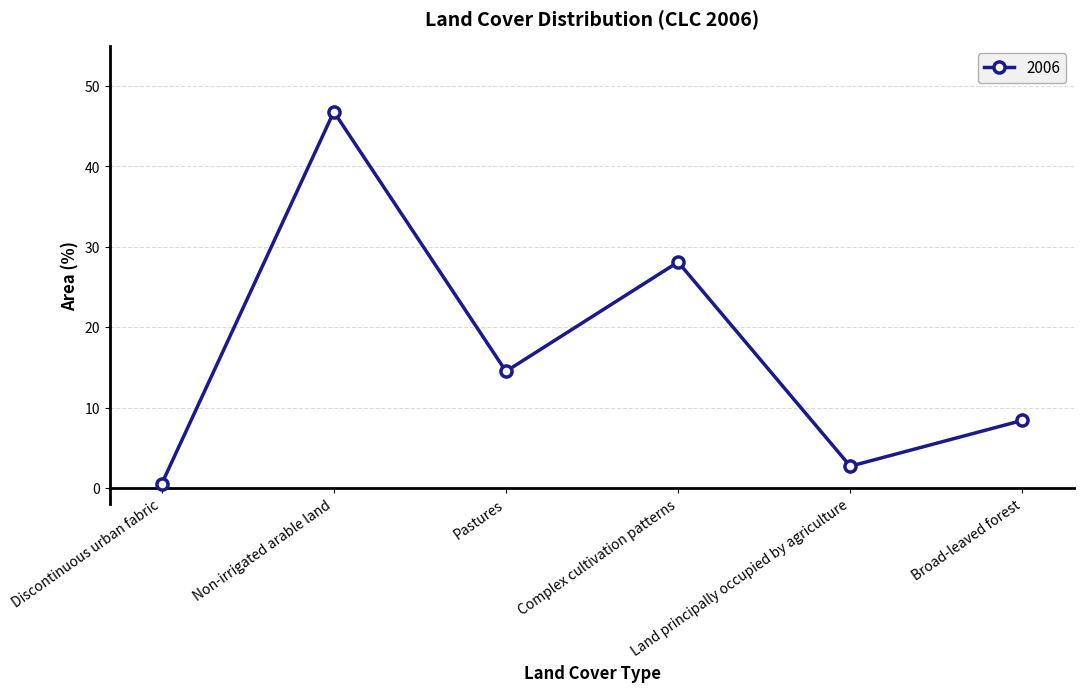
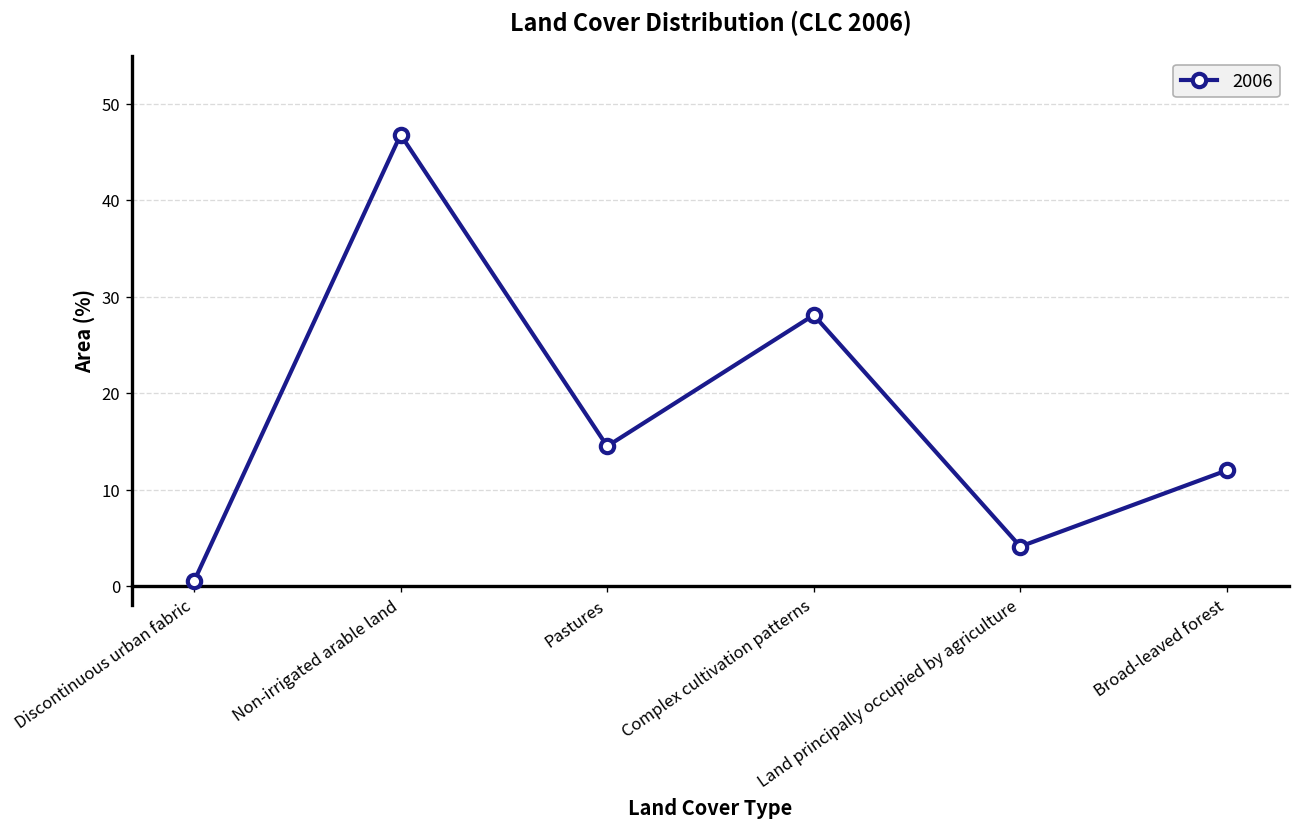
  {
    "Discontinuous urban fabric": 1,
    "Non-irrigated arable land": 47,
    "Pastures": 15,
    "Complex cultivation patterns": 28,
-   "Land principally occupied by agriculture": 3,
-   "Broad-leaved forest": 8
+   "Land principally occupied by agriculture": 4,
+   "Broad-leaved forest": 12
  }
